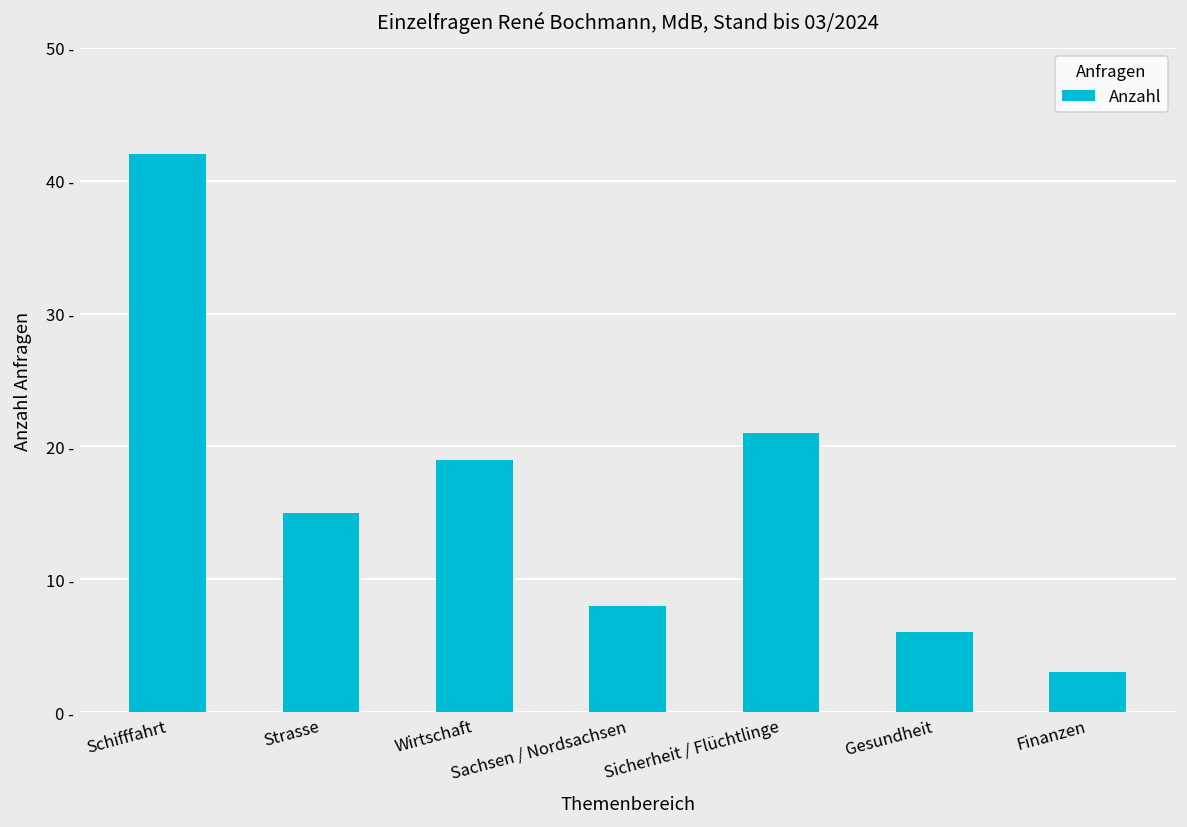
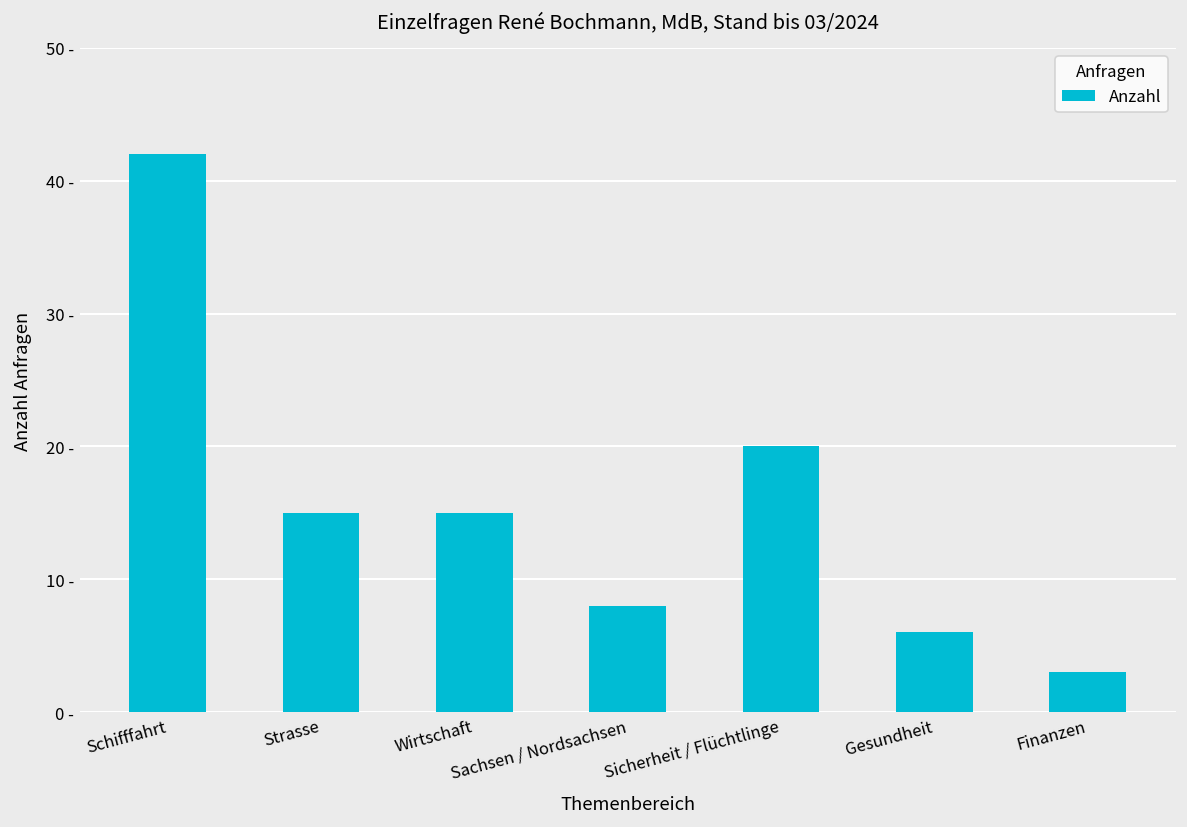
  {
    "Schifffahrt": "42 -",
    "Strasse": "15 -",
-   "Wirtschaft": "19 -",
+   "Wirtschaft": "15 -",
    "Sachsen / Nordsachsen": "8 -",
-   "Sicherheit / Flüchtlinge": "21 -",
+   "Sicherheit / Flüchtlinge": "20 -",
    "Gesundheit": "6 -",
    "Finanzen": "3 -"
  }
